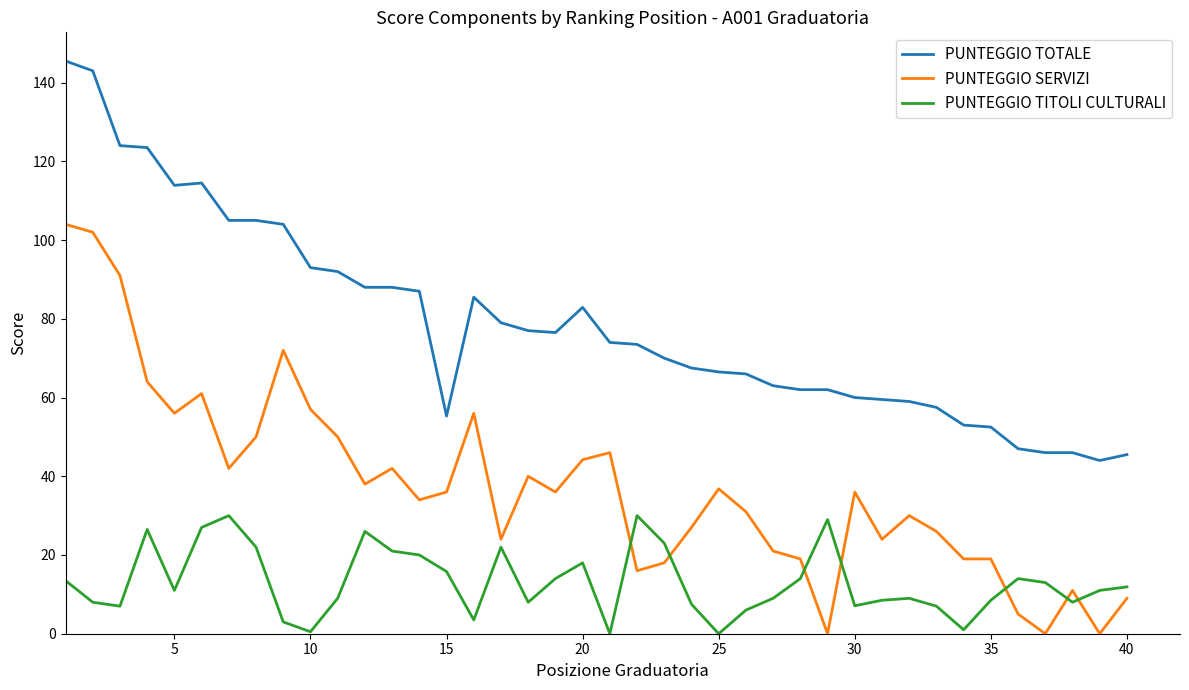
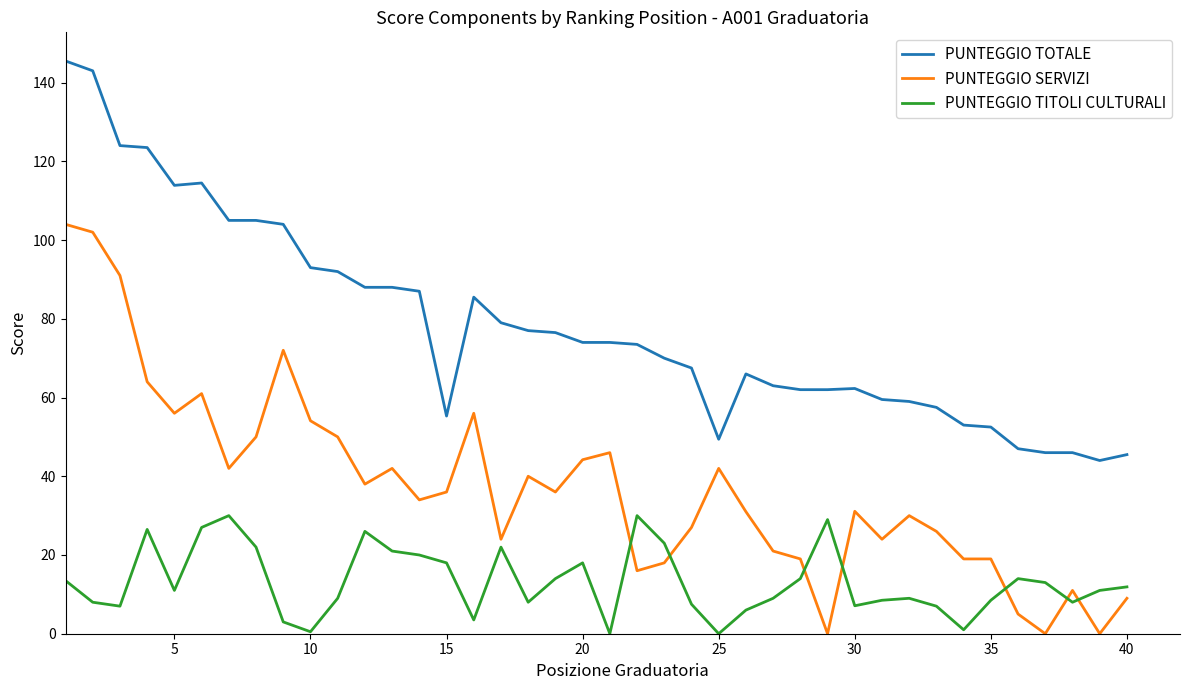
  {
    "PUNTEGGIO TOTALE": {
      "5": 114,
      "10": 93,
      "15": 55,
-     "20": 83,
-     "25": 67,
-     "30": 60,
+     "20": 74,
+     "25": 49,
+     "30": 62,
      "35": 53,
      "40": 46
    },
    "PUNTEGGIO SERVIZI": {
      "5": 56,
-     "10": 57,
+     "10": 54,
      "15": 36,
      "20": 44,
-     "25": 37,
-     "30": 36,
+     "25": 42,
+     "30": 31,
      "35": 19,
      "40": 9
    },
    "PUNTEGGIO TITOLI CULTURALI": {
      "5": 11,
      "10": 1,
-     "15": 16,
+     "15": 18,
      "20": 18,
      "25": 0,
      "30": 7,
      "35": 9,
      "40": 12
    }
  }
